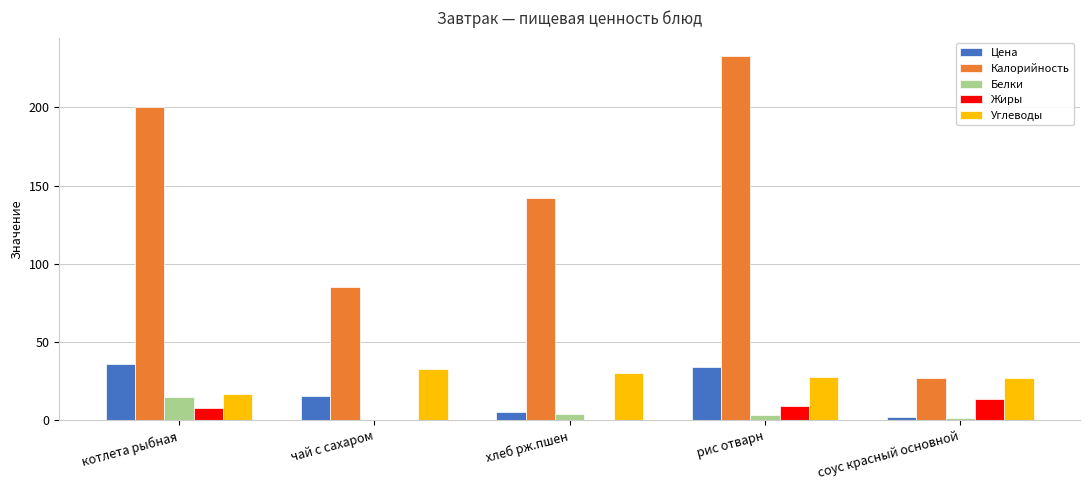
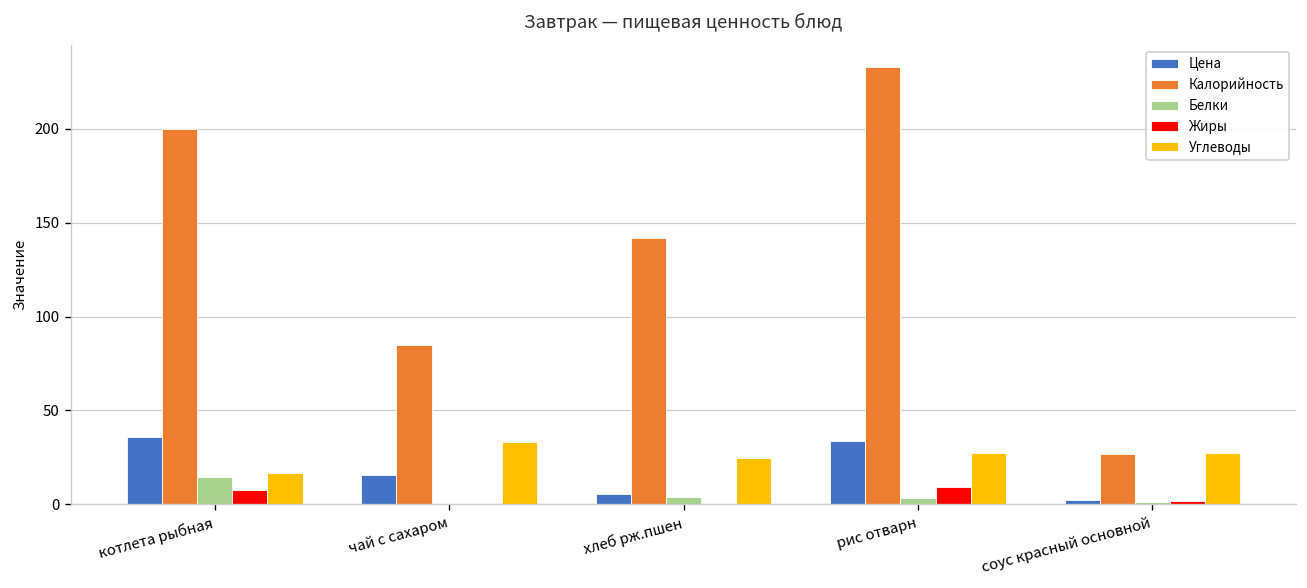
  {
    "Цена": {
      "котлета рыбная": 36,
      "чай с сахаром": 15,
      "хлеб рж.пшен": 5,
      "рис отварн": 34,
      "соус красный основной": 2
    },
    "Калорийность": {
      "котлета рыбная": 200,
      "чай с сахаром": 85,
      "хлеб рж.пшен": 142,
      "рис отварн": 233,
      "соус красный основной": 27
    },
    "Белки": {
      "котлета рыбная": 15,
      "хлеб рж.пшен": 4,
      "рис отварн": 4
    },
    "Жиры": {
      "котлета рыбная": 8,
      "чай с сахаром": 0,
      "хлеб рж.пшен": 0,
      "рис отварн": 9,
-     "соус красный основной": 13
+     "соус красный основной": 2
    },
    "Углеводы": {
      "котлета рыбная": 17,
      "чай с сахаром": 33,
-     "хлеб рж.пшен": 30,
+     "хлеб рж.пшен": 25,
      "рис отварн": 28,
      "соус красный основной": 27
    }
  }
